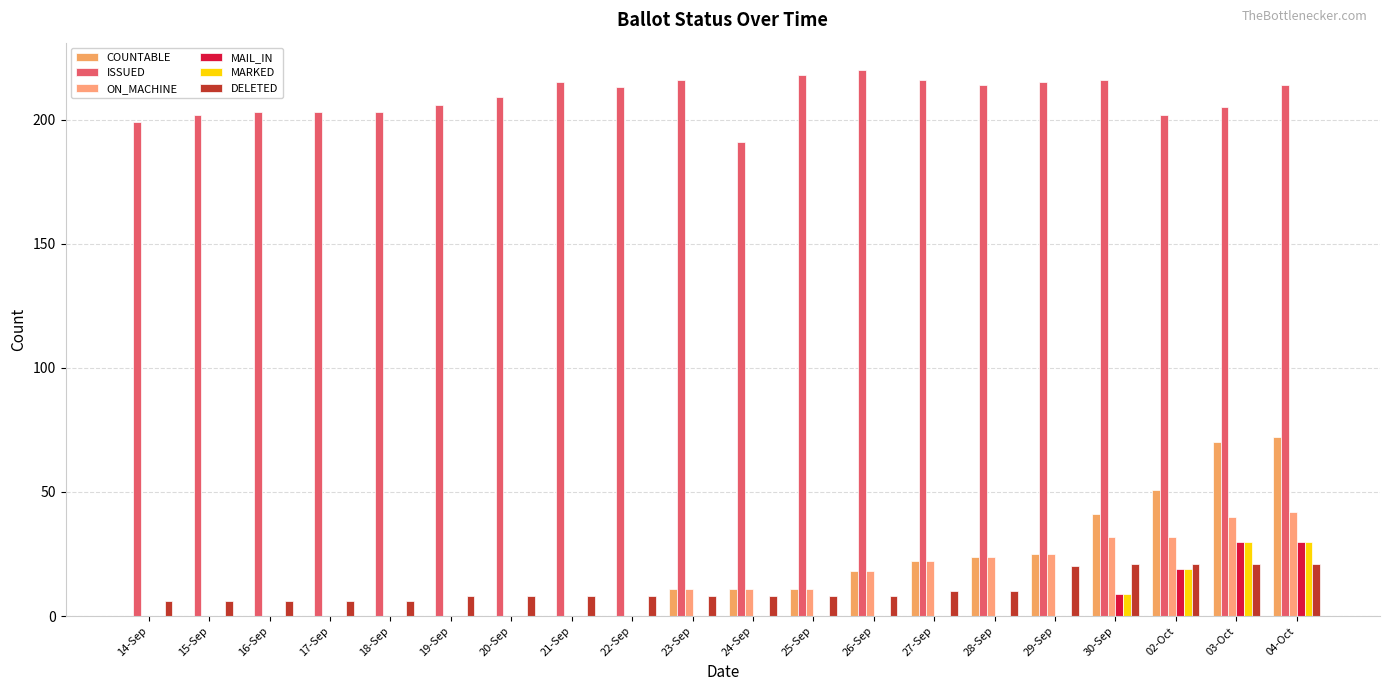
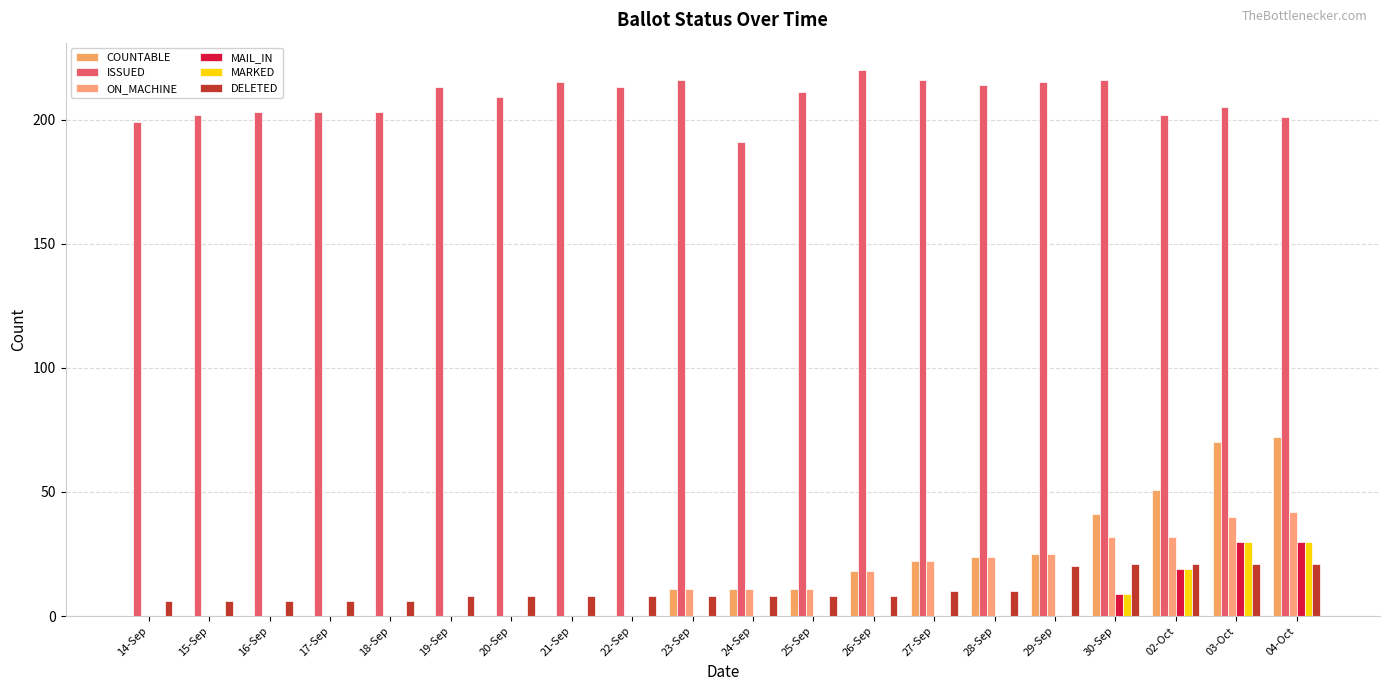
  {
    "ISSUED": {
      "14-Sep": 199,
      "15-Sep": 202,
      "16-Sep": 203,
      "17-Sep": 203,
      "18-Sep": 203,
-     "19-Sep": 206,
+     "19-Sep": 213,
      "20-Sep": 209,
      "21-Sep": 215,
      "22-Sep": 213,
      "23-Sep": 216,
      "24-Sep": 191,
-     "25-Sep": 218,
+     "25-Sep": 211,
      "26-Sep": 220,
      "27-Sep": 216,
      "28-Sep": 214,
      "29-Sep": 215,
      "30-Sep": 216,
      "02-Oct": 202,
      "03-Oct": 205,
-     "04-Oct": 214
+     "04-Oct": 201
    },
    "MARKED": {
      "14-Sep": 0,
      "15-Sep": 0,
      "16-Sep": 0,
      "17-Sep": 0,
      "18-Sep": 0,
      "19-Sep": 0,
      "20-Sep": 0,
      "21-Sep": 0,
      "22-Sep": 0,
      "23-Sep": 0,
      "24-Sep": 0,
      "25-Sep": 0,
      "26-Sep": 0,
      "27-Sep": 0,
      "28-Sep": 0,
      "29-Sep": 0,
      "30-Sep": 9,
      "02-Oct": 19,
      "03-Oct": 30,
      "04-Oct": 30
    }
  }
